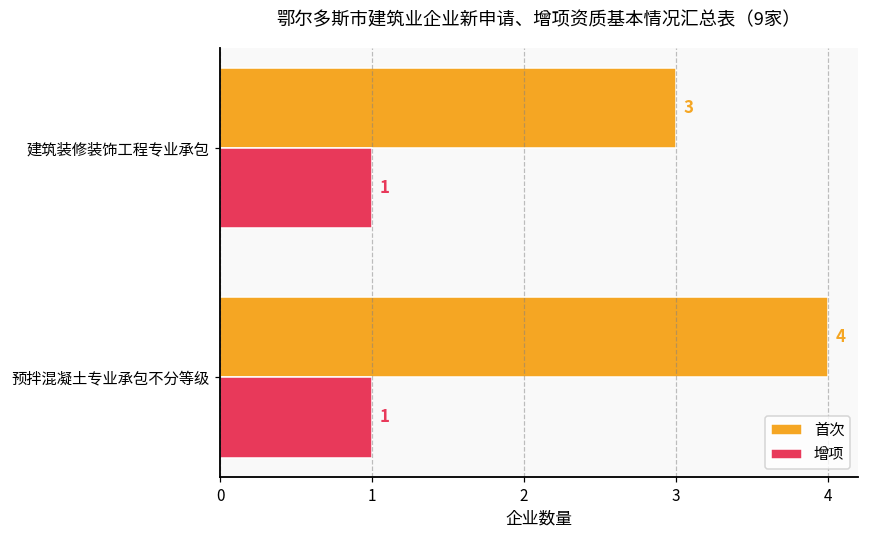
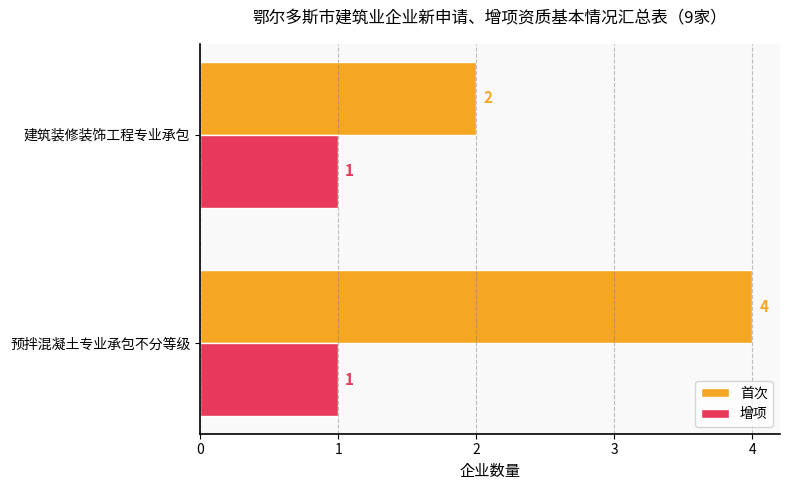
  {
    "首次": {
-     "建筑装修装饰工程专业承包": 3,
+     "建筑装修装饰工程专业承包": 2,
      "预拌混凝土专业承包不分等级": 4
    },
    "增项": {
      "建筑装修装饰工程专业承包": 1,
      "预拌混凝土专业承包不分等级": 1
    }
  }
